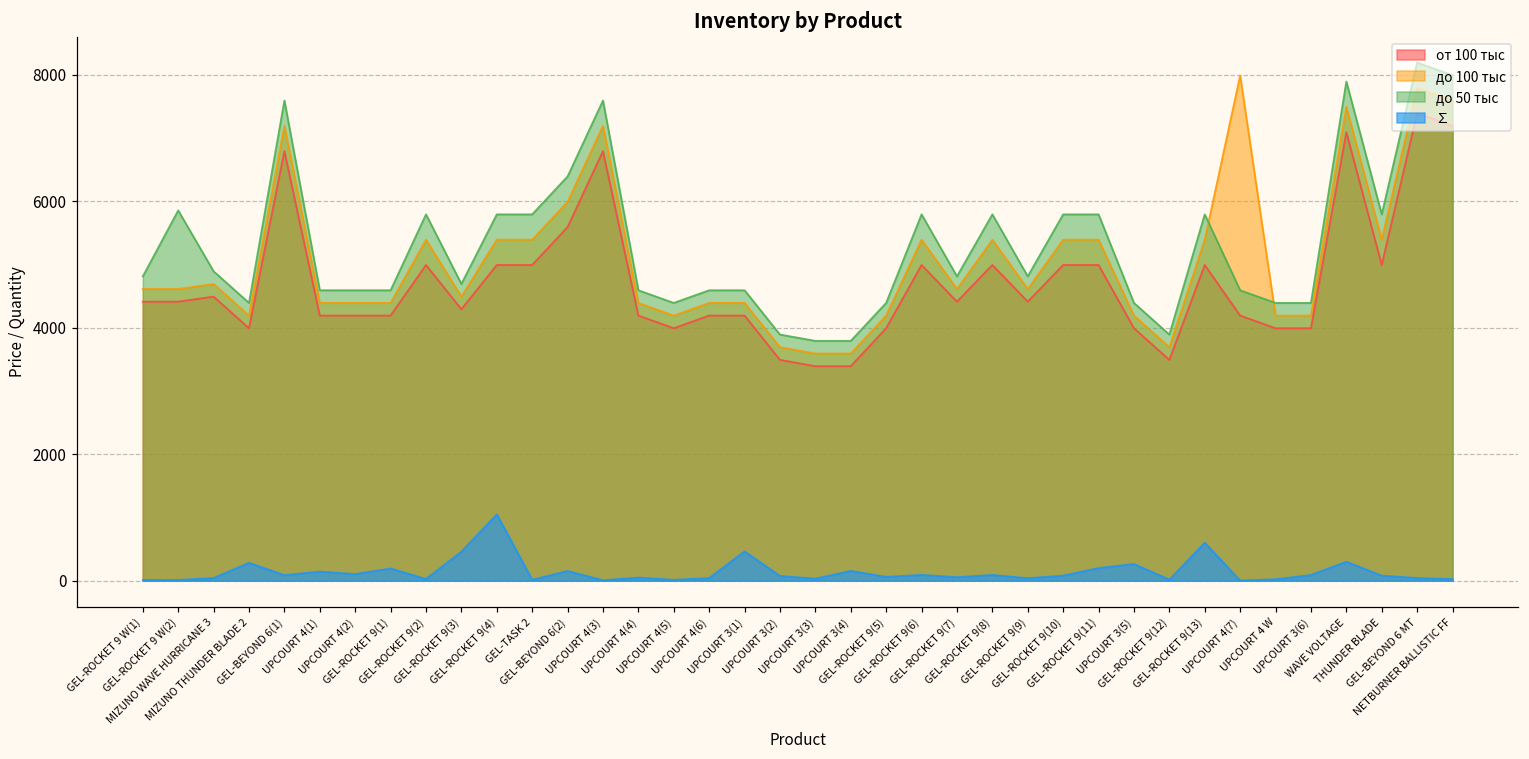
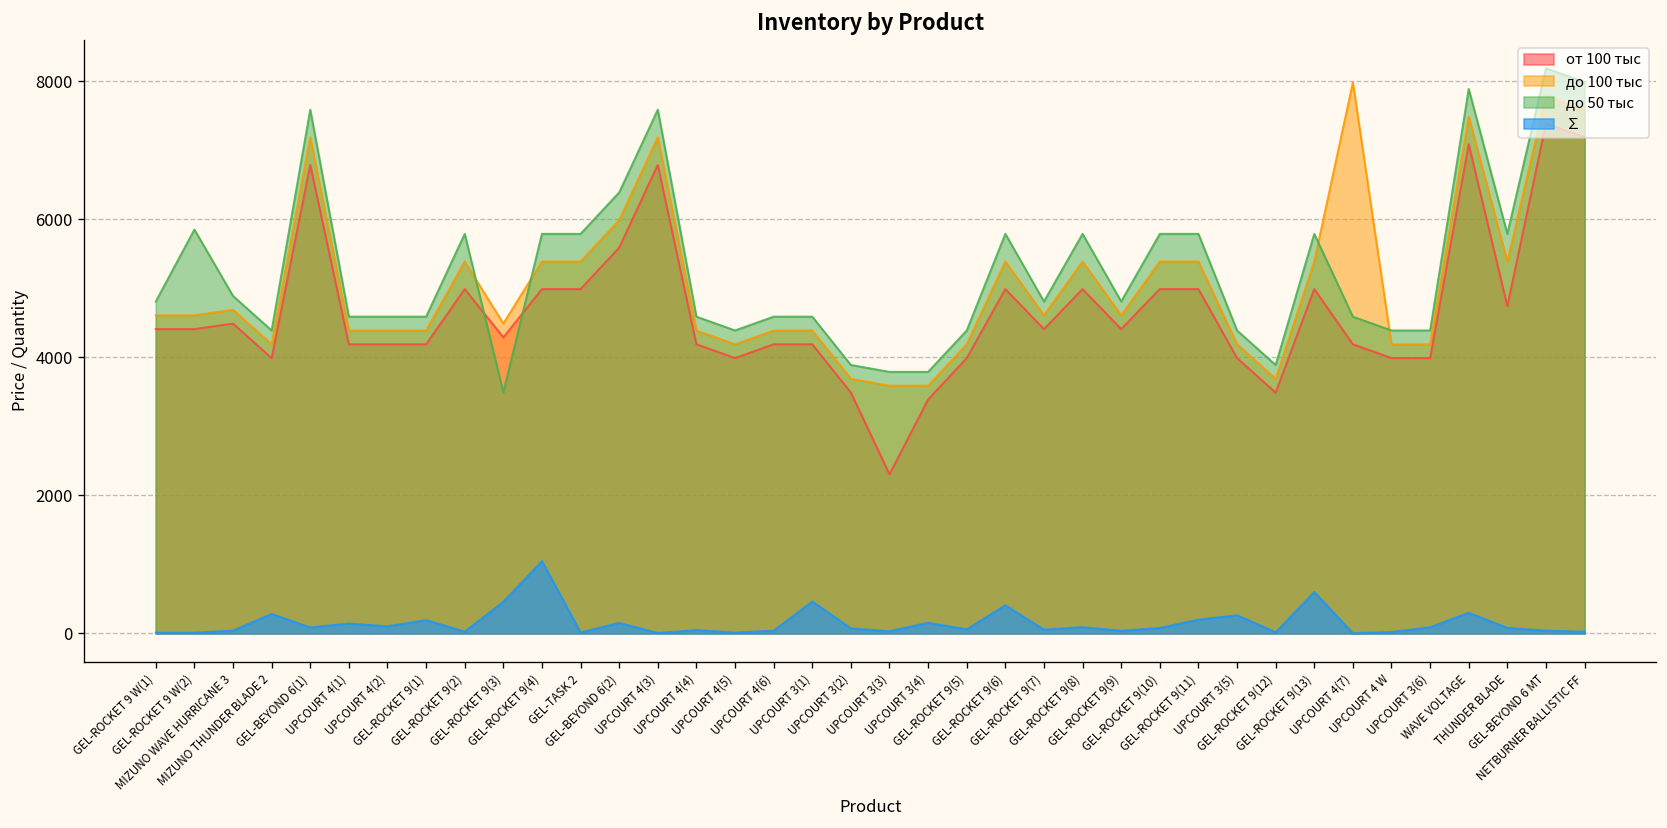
  {
    "от 100 тыс": {
      "GEL-ROCKET 9 W(1)": 4400,
      "GEL-ROCKET 9 W(2)": 4400,
      "MIZUNO WAVE HURRICANE 3": 4500,
      "MIZUNO THUNDER BLADE 2": 4000,
      "GEL-BEYOND 6(1)": 6800,
      "UPCOURT 4(1)": 4200,
      "UPCOURT 4(2)": 4200,
      "GEL-ROCKET 9(1)": 4200,
      "GEL-ROCKET 9(2)": 5000,
      "GEL-ROCKET 9(3)": 4300,
      "GEL-ROCKET 9(4)": 5000,
      "GEL-TASK 2": 5000,
      "GEL-BEYOND 6(2)": 5600,
      "UPCOURT 4(3)": 6800,
      "UPCOURT 4(4)": 4200,
      "UPCOURT 4(5)": 4000,
      "UPCOURT 4(6)": 4200,
      "UPCOURT 3(1)": 4200,
      "UPCOURT 3(2)": 3500,
-     "UPCOURT 3(3)": 3400,
+     "UPCOURT 3(3)": 2300,
      "UPCOURT 3(4)": 3400,
      "GEL-ROCKET 9(5)": 4000,
      "GEL-ROCKET 9(6)": 5000,
      "GEL-ROCKET 9(7)": 4400,
      "GEL-ROCKET 9(8)": 5000,
      "GEL-ROCKET 9(9)": 4400,
      "GEL-ROCKET 9(10)": 5000,
      "GEL-ROCKET 9(11)": 5000,
      "UPCOURT 3(5)": 4000,
      "GEL-ROCKET 9(12)": 3500,
      "GEL-ROCKET 9(13)": 5000,
      "UPCOURT 4(7)": 4200,
      "UPCOURT 4 W": 4000,
      "UPCOURT 3(6)": 4000,
      "WAVE VOLTAGE": 7100,
-     "THUNDER BLADE": 5000
+     "THUNDER BLADE": 4700
    },
    "до 100 тыс": {
      "GEL-ROCKET 9 W(1)": 4600,
      "GEL-ROCKET 9 W(2)": 4600,
      "MIZUNO WAVE HURRICANE 3": 4700,
      "MIZUNO THUNDER BLADE 2": 4200,
      "GEL-BEYOND 6(1)": 7200,
      "UPCOURT 4(1)": 4400,
      "UPCOURT 4(2)": 4400,
      "GEL-ROCKET 9(1)": 4400,
      "GEL-ROCKET 9(2)": 5400,
      "GEL-ROCKET 9(3)": 4500,
      "GEL-ROCKET 9(4)": 5400,
      "GEL-TASK 2": 5400,
      "GEL-BEYOND 6(2)": 6000,
      "UPCOURT 4(3)": 7200,
      "UPCOURT 4(4)": 4400,
      "UPCOURT 4(5)": 4200,
      "UPCOURT 4(6)": 4400,
      "UPCOURT 3(1)": 4400,
      "UPCOURT 3(2)": 3700,
      "UPCOURT 3(3)": 3600,
      "UPCOURT 3(4)": 3600,
      "GEL-ROCKET 9(5)": 4200,
      "GEL-ROCKET 9(6)": 5400,
      "GEL-ROCKET 9(7)": 4600,
      "GEL-ROCKET 9(8)": 5400,
      "GEL-ROCKET 9(9)": 4600,
      "GEL-ROCKET 9(10)": 5400,
      "GEL-ROCKET 9(11)": 5400,
      "UPCOURT 3(5)": 4200,
      "GEL-ROCKET 9(12)": 3700,
      "GEL-ROCKET 9(13)": 5400,
      "UPCOURT 4(7)": 8000,
      "UPCOURT 4 W": 4200,
      "UPCOURT 3(6)": 4200,
      "WAVE VOLTAGE": 7500,
      "THUNDER BLADE": 5400
    },
    "до 50 тыс": {
      "GEL-ROCKET 9 W(1)": 4800,
      "GEL-ROCKET 9 W(2)": 5900,
      "MIZUNO WAVE HURRICANE 3": 4900,
      "MIZUNO THUNDER BLADE 2": 4400,
      "GEL-BEYOND 6(1)": 7600,
      "UPCOURT 4(1)": 4600,
      "UPCOURT 4(2)": 4600,
      "GEL-ROCKET 9(1)": 4600,
      "GEL-ROCKET 9(2)": 5800,
-     "GEL-ROCKET 9(3)": 4700,
+     "GEL-ROCKET 9(3)": 3500,
      "GEL-ROCKET 9(4)": 5800,
      "GEL-TASK 2": 5800,
      "GEL-BEYOND 6(2)": 6400,
      "UPCOURT 4(3)": 7600,
      "UPCOURT 4(4)": 4600,
      "UPCOURT 4(5)": 4400,
      "UPCOURT 4(6)": 4600,
      "UPCOURT 3(1)": 4600,
      "UPCOURT 3(2)": 3900,
      "UPCOURT 3(3)": 3800,
      "UPCOURT 3(4)": 3800,
      "GEL-ROCKET 9(5)": 4400,
      "GEL-ROCKET 9(6)": 5800,
      "GEL-ROCKET 9(7)": 4800,
      "GEL-ROCKET 9(8)": 5800,
      "GEL-ROCKET 9(9)": 4800,
      "GEL-ROCKET 9(10)": 5800,
      "GEL-ROCKET 9(11)": 5800,
      "UPCOURT 3(5)": 4400,
      "GEL-ROCKET 9(12)": 3900,
      "GEL-ROCKET 9(13)": 5800,
      "UPCOURT 4(7)": 4600,
      "UPCOURT 4 W": 4400,
      "UPCOURT 3(6)": 4400,
      "WAVE VOLTAGE": 7900,
      "THUNDER BLADE": 5800
    },
    "∑": {
      "GEL-ROCKET 9 W(1)": 0,
      "GEL-ROCKET 9 W(2)": 0,
      "MIZUNO WAVE HURRICANE 3": 0,
      "MIZUNO THUNDER BLADE 2": 300,
      "GEL-BEYOND 6(1)": 100,
      "UPCOURT 4(1)": 100,
      "UPCOURT 4(2)": 100,
      "GEL-ROCKET 9(1)": 200,
      "GEL-ROCKET 9(2)": 0,
      "GEL-ROCKET 9(3)": 500,
      "GEL-ROCKET 9(4)": 1000,
      "GEL-TASK 2": 0,
      "GEL-BEYOND 6(2)": 200,
      "UPCOURT 4(3)": 0,
      "UPCOURT 4(4)": 0,
      "UPCOURT 4(5)": 0,
      "UPCOURT 4(6)": 0,
      "UPCOURT 3(1)": 500,
      "UPCOURT 3(2)": 100,
      "UPCOURT 3(3)": 0,
      "UPCOURT 3(4)": 200,
      "GEL-ROCKET 9(5)": 100,
-     "GEL-ROCKET 9(6)": 100,
+     "GEL-ROCKET 9(6)": 400,
      "GEL-ROCKET 9(7)": 100,
      "GEL-ROCKET 9(8)": 100,
      "GEL-ROCKET 9(9)": 0,
      "GEL-ROCKET 9(10)": 100,
      "GEL-ROCKET 9(11)": 200,
      "UPCOURT 3(5)": 300,
      "GEL-ROCKET 9(12)": 0,
      "GEL-ROCKET 9(13)": 600,
      "UPCOURT 4(7)": 0,
      "UPCOURT 4 W": 0,
      "UPCOURT 3(6)": 100,
      "WAVE VOLTAGE": 300,
      "THUNDER BLADE": 100,
      "GEL-BEYOND 6 MT": 0,
      "NETBURNER BALLISTIC FF": 0
    }
  }
